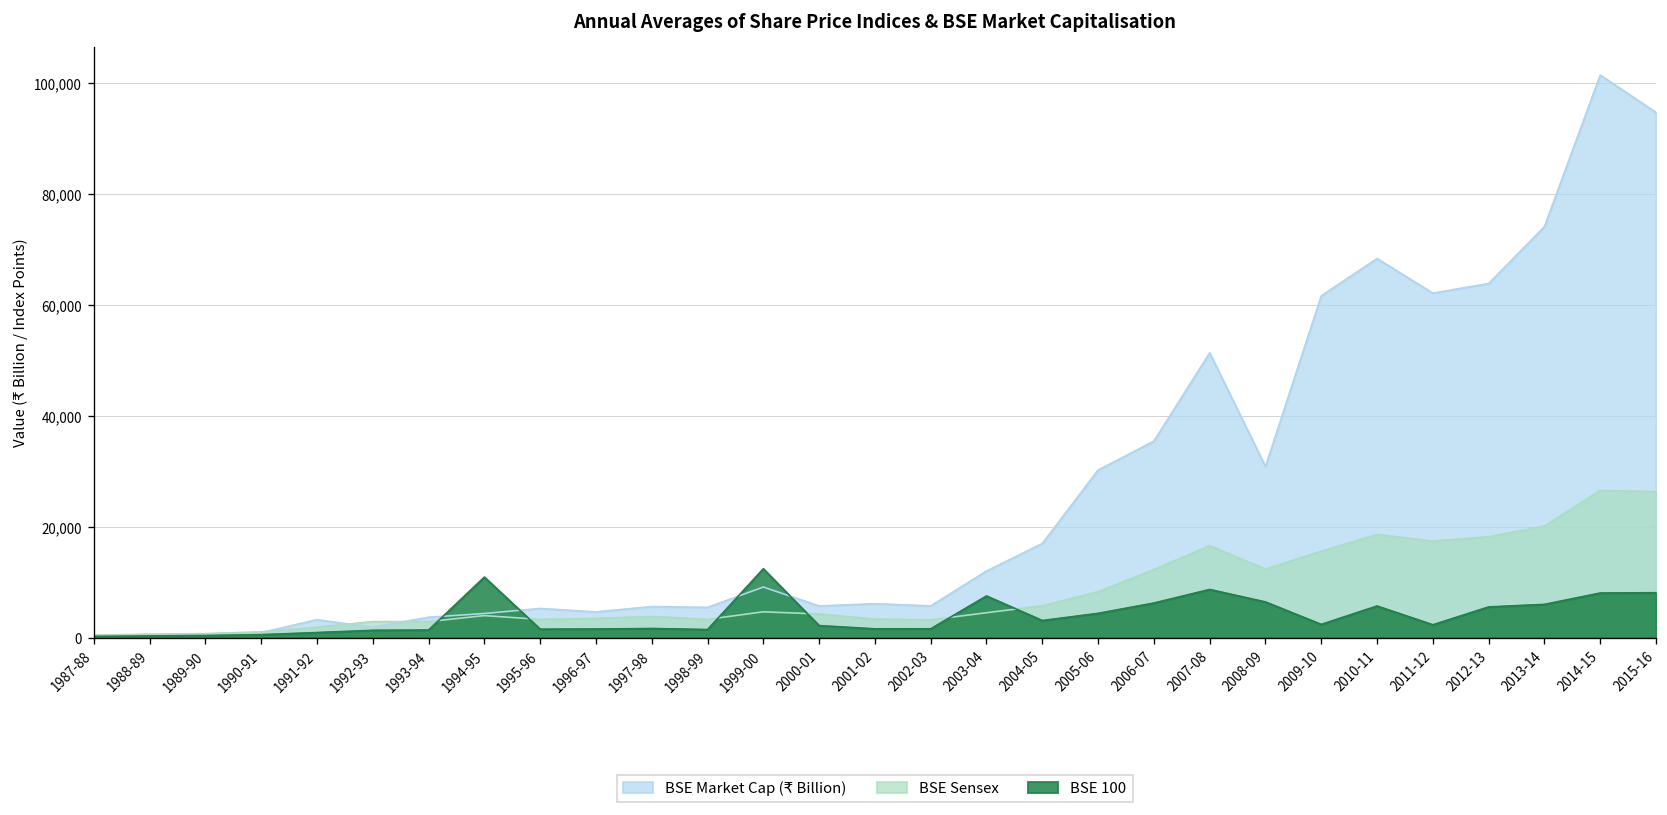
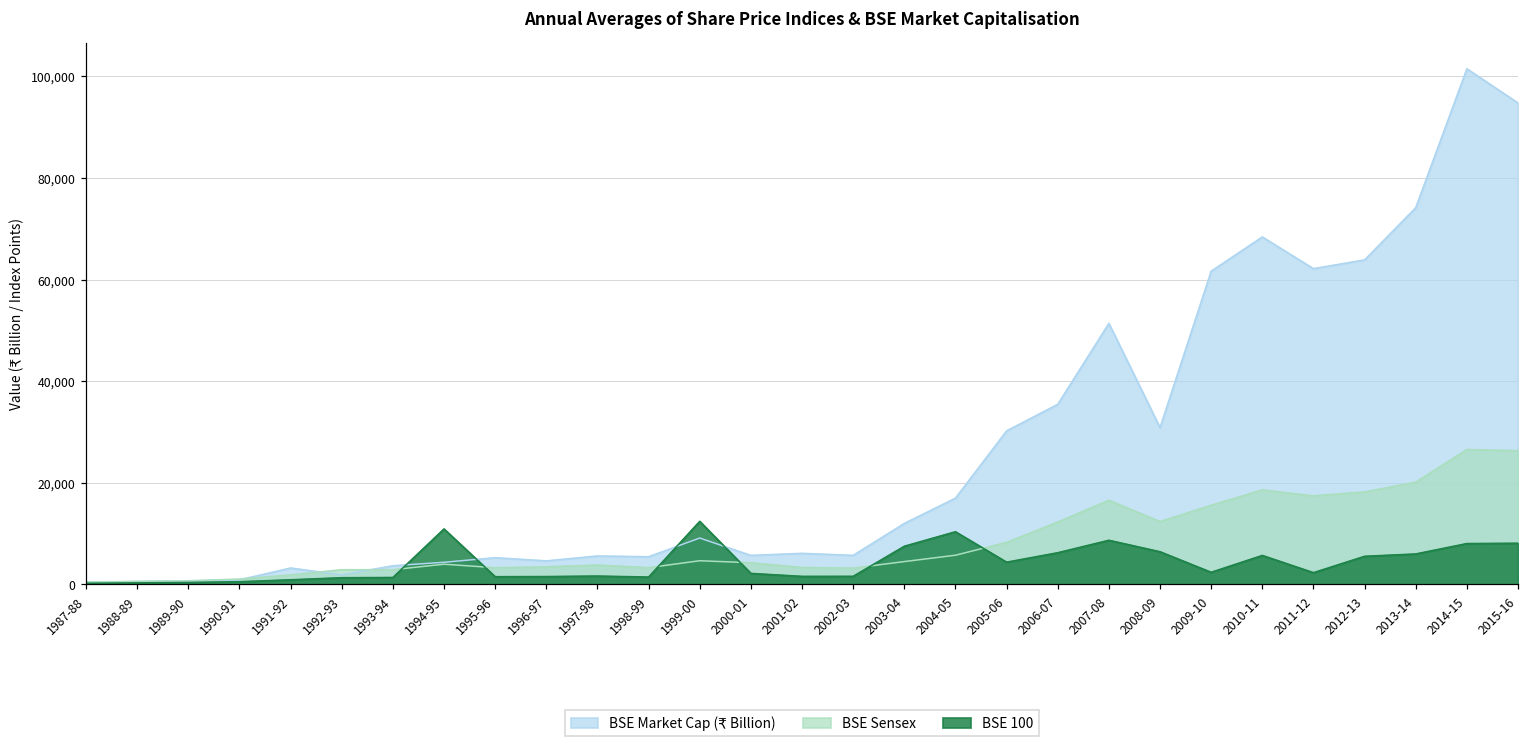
  {
    "BSE 100": {
      "1991-92": "1,000",
      "1992-93": "1,000",
      "1993-94": "1,000",
      "1994-95": "11,000",
      "1995-96": "2,000",
      "1996-97": "2,000",
      "1997-98": "2,000",
      "1998-99": "1,000",
      "1999-00": "12,000",
      "2000-01": "2,000",
      "2001-02": "2,000",
      "2002-03": "2,000",
      "2003-04": "8,000",
-     "2004-05": "3,000",
+     "2004-05": "10,000",
      "2005-06": "4,000",
      "2006-07": "6,000",
      "2007-08": "9,000",
      "2008-09": "6,000",
      "2009-10": "2,000",
      "2010-11": "6,000",
      "2011-12": "2,000",
      "2012-13": "6,000",
      "2013-14": "6,000",
      "2014-15": "8,000",
      "2015-16": "8,000"
    }
  }
